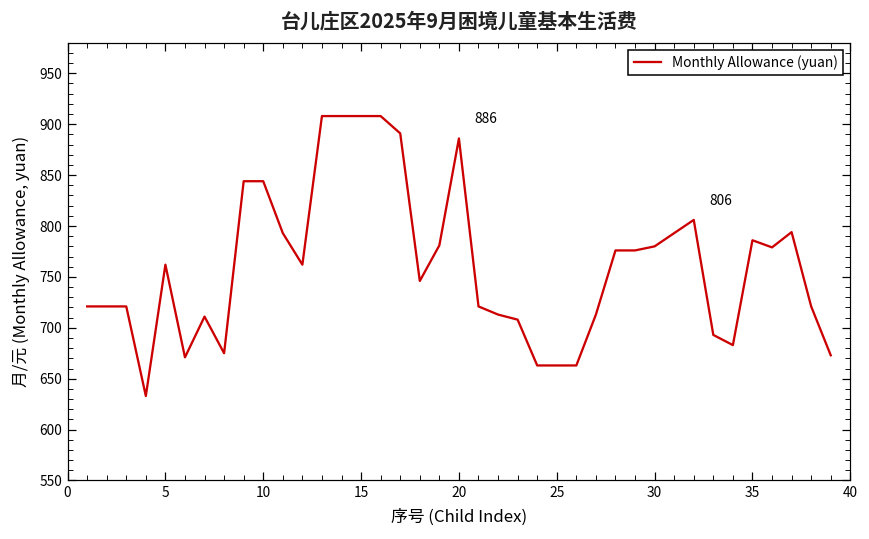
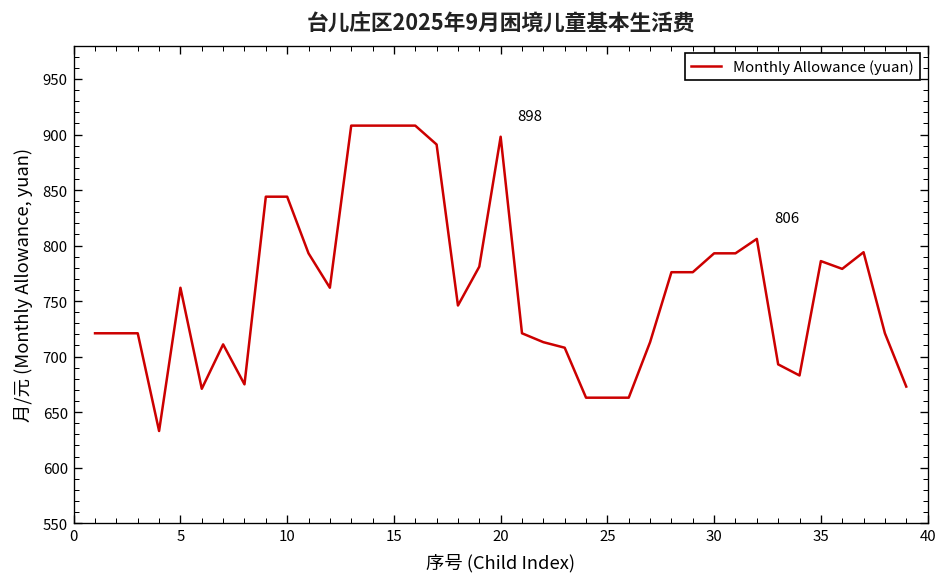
  {
-   "20": 886,
-   "30": 780
+   "20": 898,
+   "30": 790
  }
